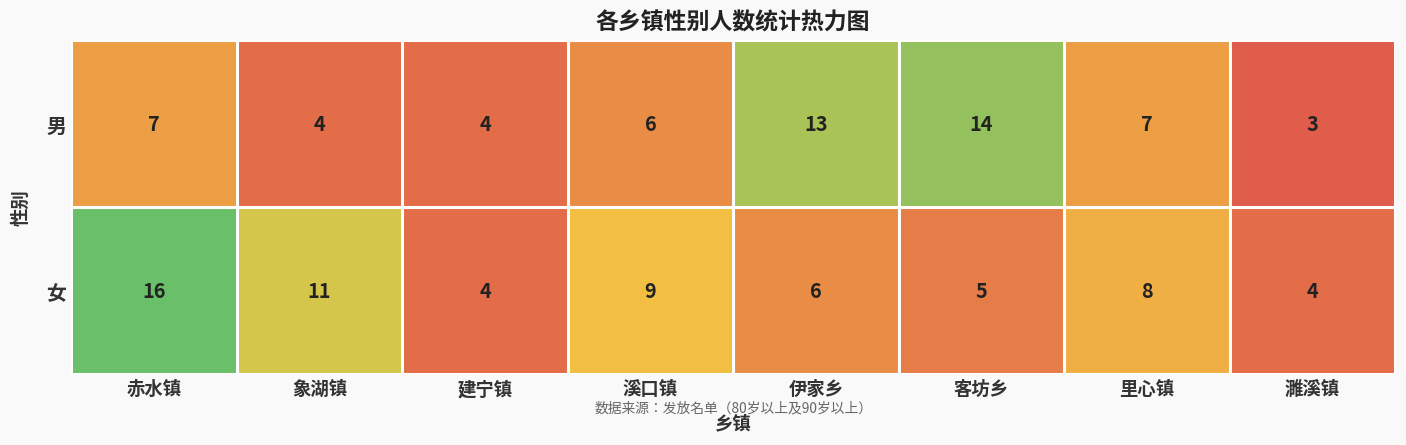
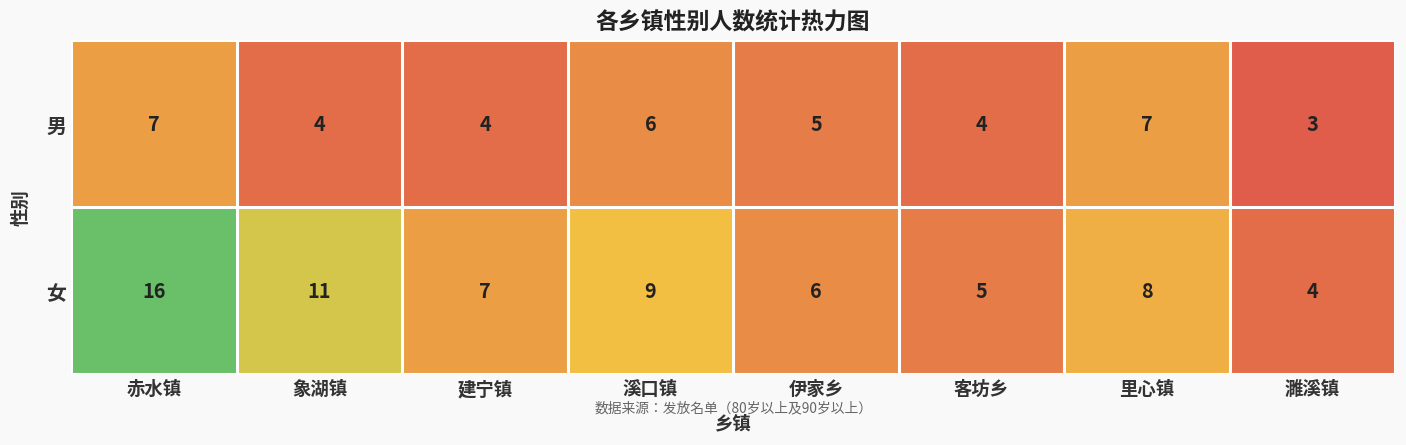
  {
    "男": {
      "赤水镇": 7,
      "象湖镇": 4,
      "建宁镇": 4,
      "溪口镇": 6,
-     "伊家乡": 13,
-     "客坊乡": 14,
+     "伊家乡": 5,
+     "客坊乡": 4,
      "里心镇": 7,
      "濉溪镇": 3
    },
    "女": {
      "赤水镇": 16,
      "象湖镇": 11,
-     "建宁镇": 4,
+     "建宁镇": 7,
      "溪口镇": 9,
      "伊家乡": 6,
      "客坊乡": 5,
      "里心镇": 8,
      "濉溪镇": 4
    }
  }
